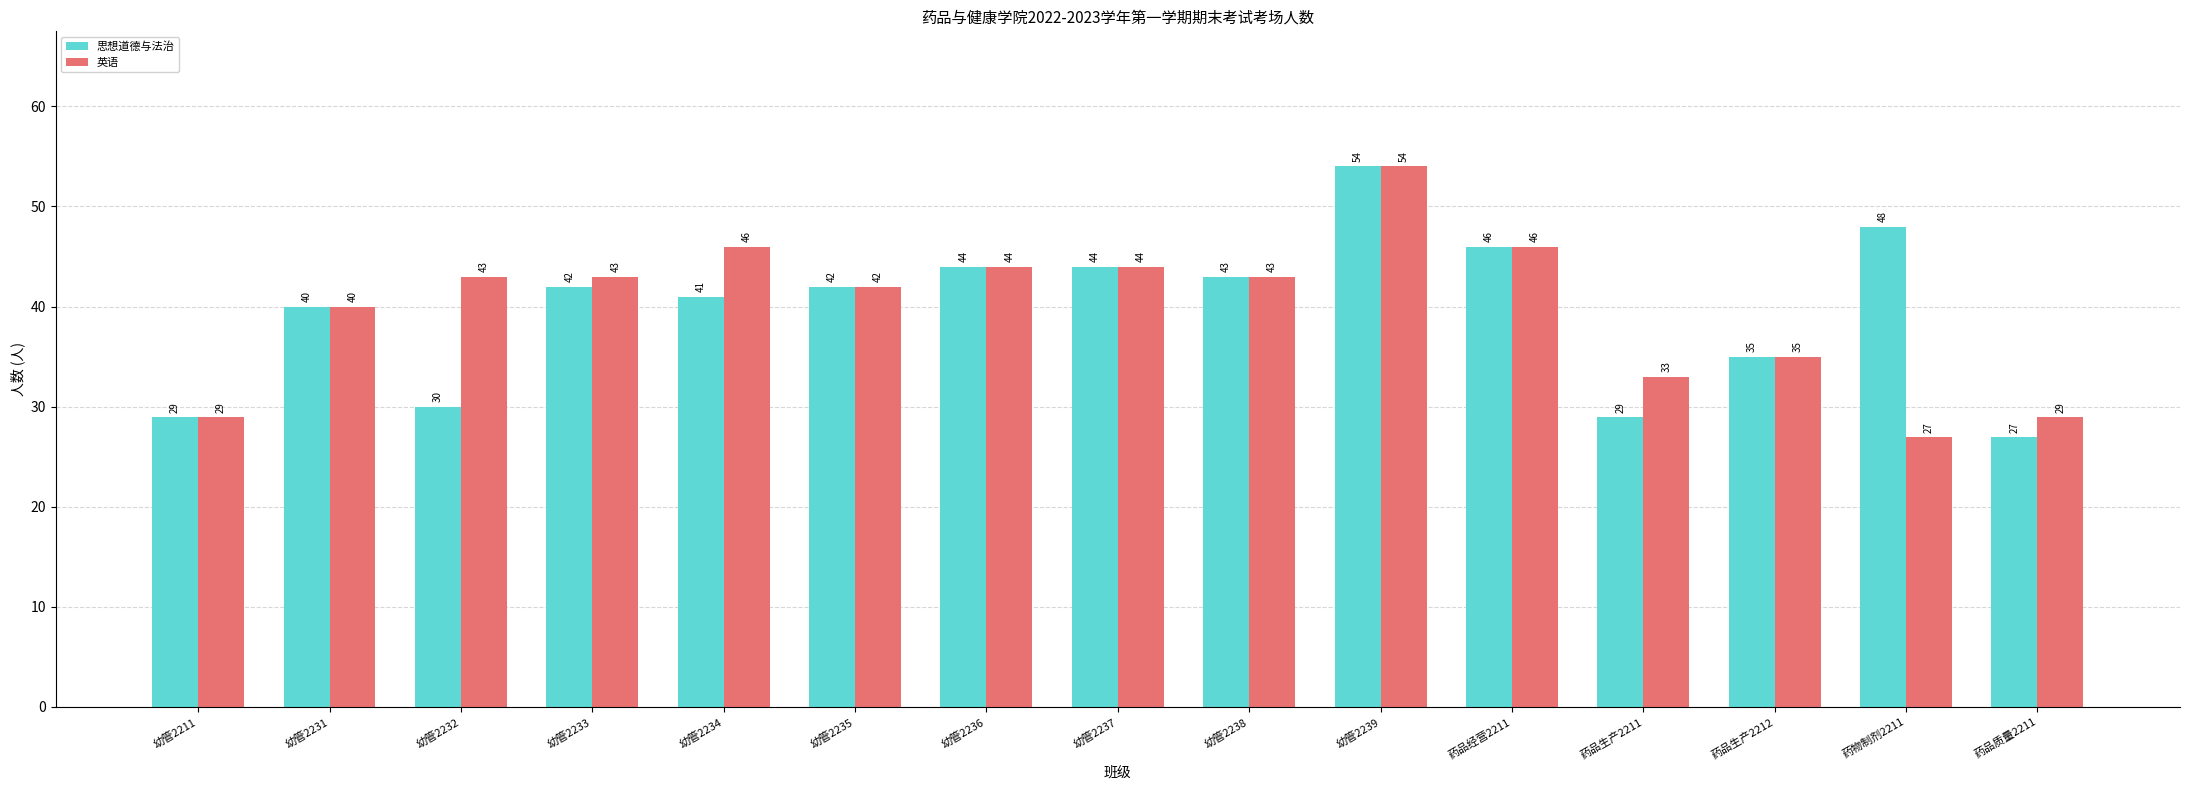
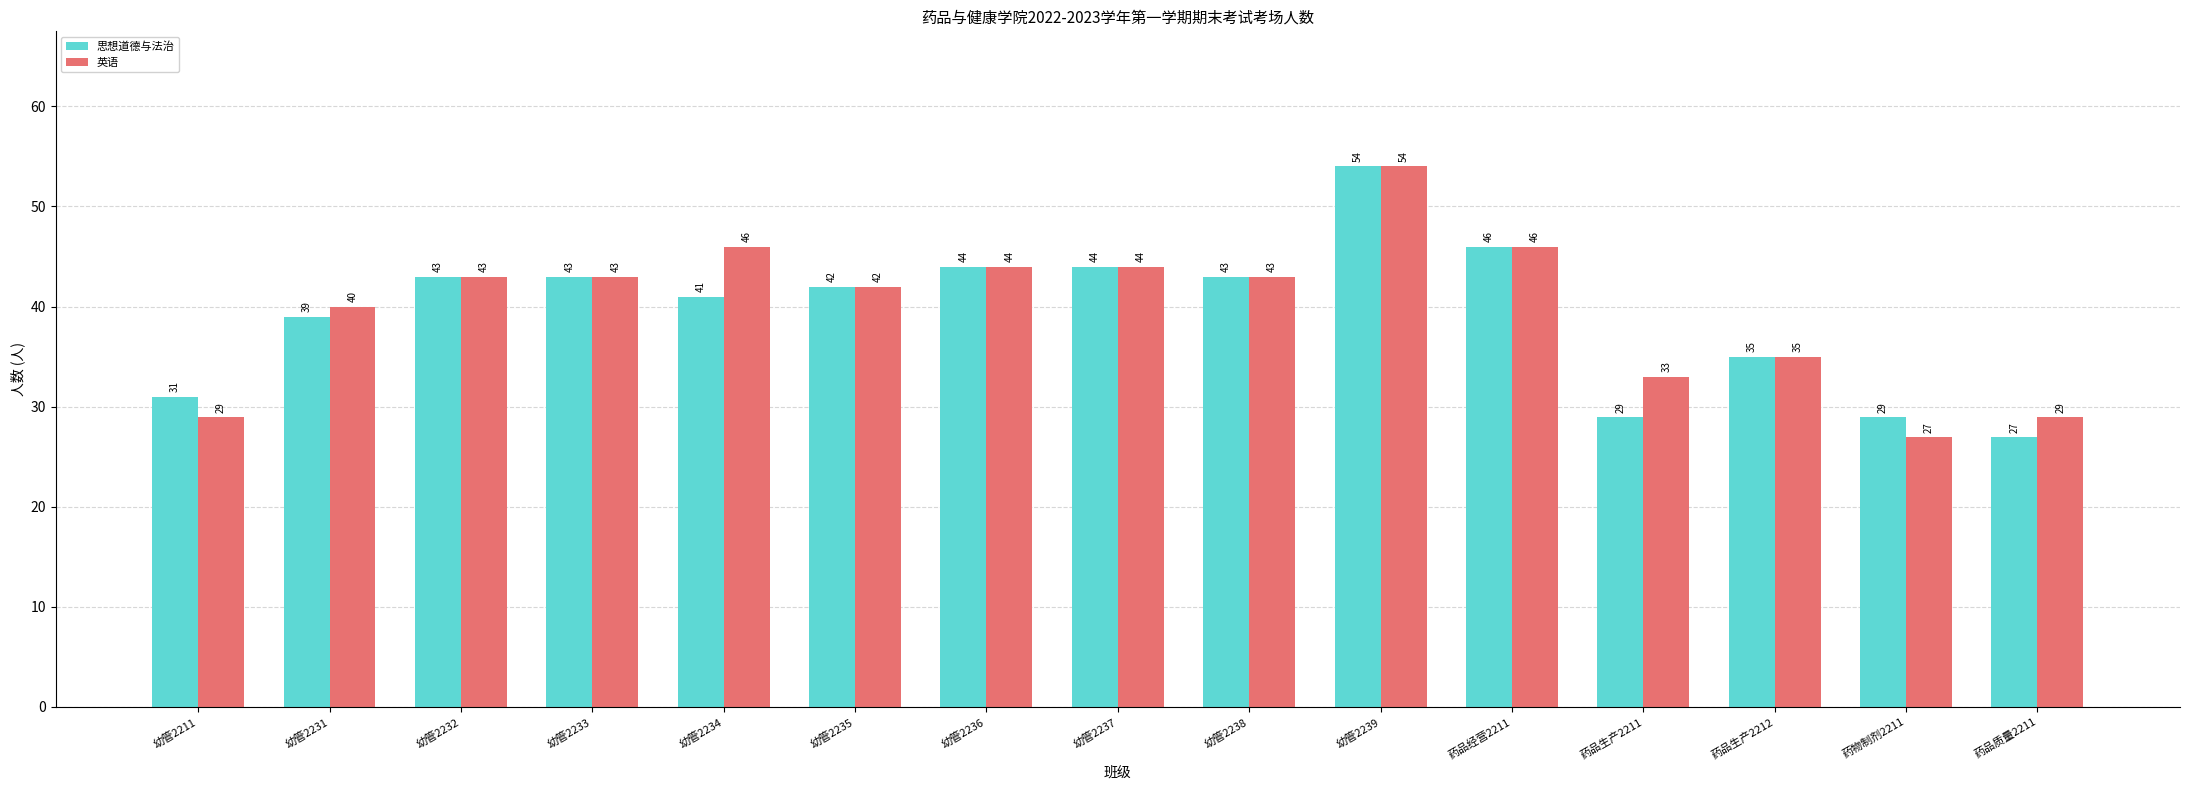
  {
    "思想道德与法治": {
-     "幼管2211": 29,
-     "幼管2231": 40,
-     "幼管2232": 30,
-     "幼管2233": 42,
+     "幼管2211": 31,
+     "幼管2231": 39,
+     "幼管2232": 43,
+     "幼管2233": 43,
      "幼管2234": 41,
      "幼管2235": 42,
      "幼管2236": 44,
      "幼管2237": 44,
      "幼管2238": 43,
      "幼管2239": 54,
      "药品经营2211": 46,
      "药品生产2211": 29,
      "药品生产2212": 35,
-     "药物制剂2211": 48,
+     "药物制剂2211": 29,
      "药品质量2211": 27
    },
    "英语": {
      "幼管2211": 29,
      "幼管2231": 40,
      "幼管2232": 43,
      "幼管2233": 43,
      "幼管2234": 46,
      "幼管2235": 42,
      "幼管2236": 44,
      "幼管2237": 44,
      "幼管2238": 43,
      "幼管2239": 54,
      "药品经营2211": 46,
      "药品生产2211": 33,
      "药品生产2212": 35,
      "药物制剂2211": 27,
      "药品质量2211": 29
    }
  }
